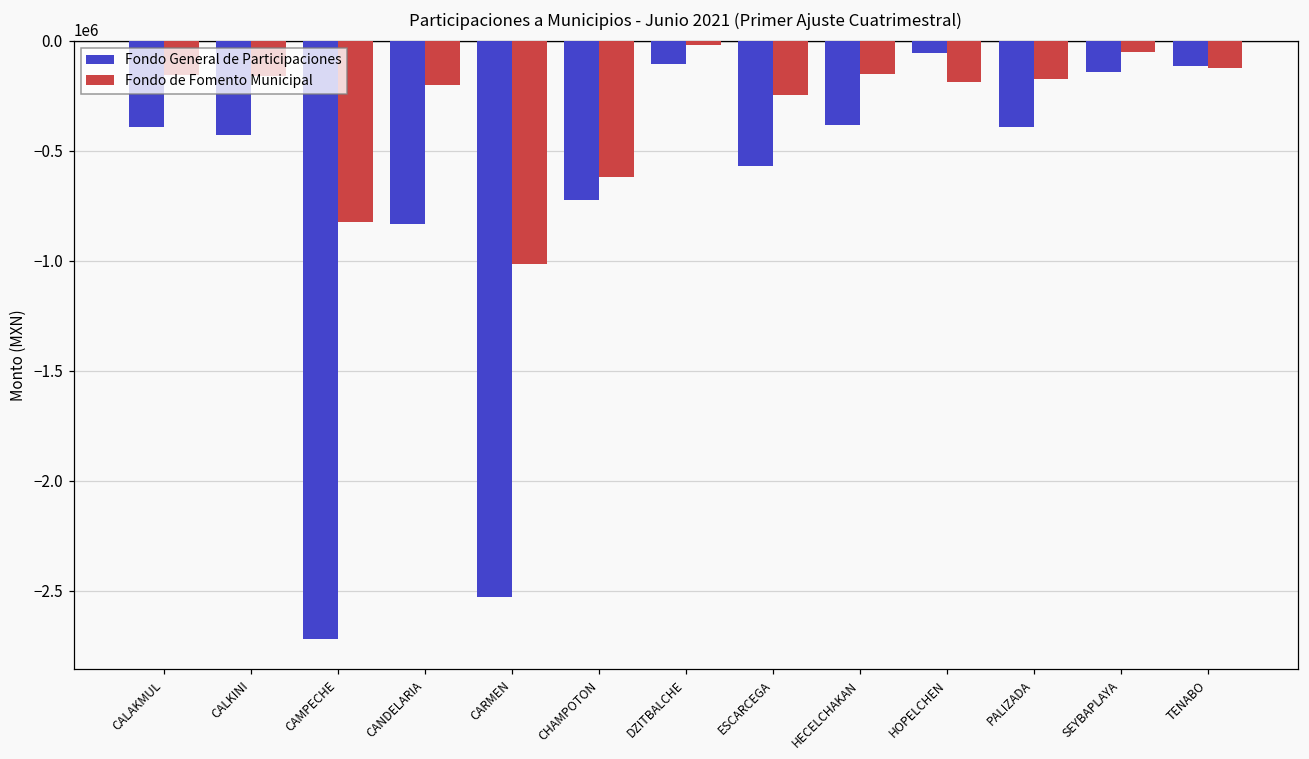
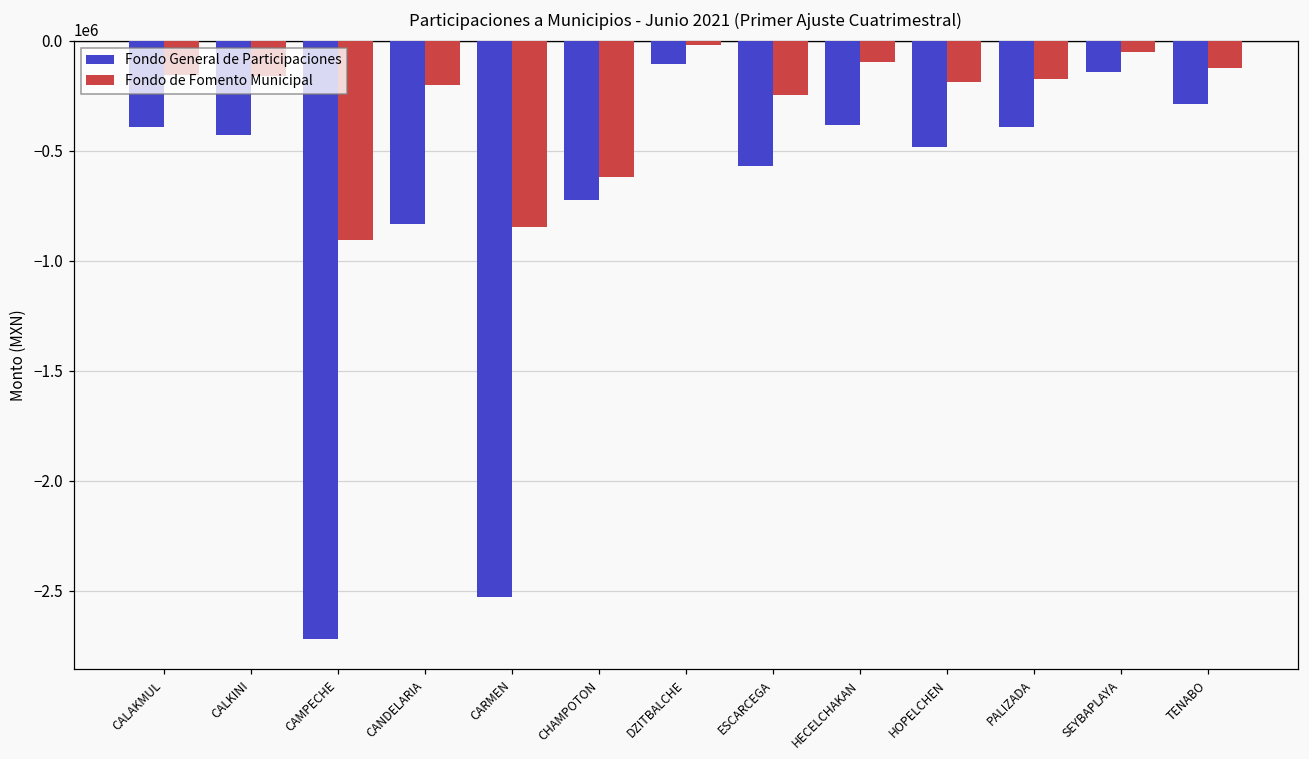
  {
    "Fondo General de Participaciones": {
      "CALAKMUL": -390000,
      "CALKINI": -430000,
      "CAMPECHE": -2720000,
      "CANDELARIA": -830000,
      "CARMEN": -2530000,
      "CHAMPOTON": -720000,
      "DZITBALCHE": -110000,
      "ESCARCEGA": -570000,
      "HECELCHAKAN": -380000,
-     "HOPELCHEN": -50000,
+     "HOPELCHEN": -480000,
      "PALIZADA": -390000,
      "SEYBAPLAYA": -140000,
-     "TENABO": -110000
+     "TENABO": -290000
    },
    "Fondo de Fomento Municipal": {
-     "CAMPECHE": -820000,
+     "CAMPECHE": -910000,
      "CANDELARIA": -200000,
-     "CARMEN": -1020000,
+     "CARMEN": -850000,
      "CHAMPOTON": -620000,
      "DZITBALCHE": -20000,
      "ESCARCEGA": -240000,
-     "HECELCHAKAN": -150000,
+     "HECELCHAKAN": -90000,
      "HOPELCHEN": -190000,
      "PALIZADA": -180000,
      "SEYBAPLAYA": -50000,
      "TENABO": -130000
    }
  }
